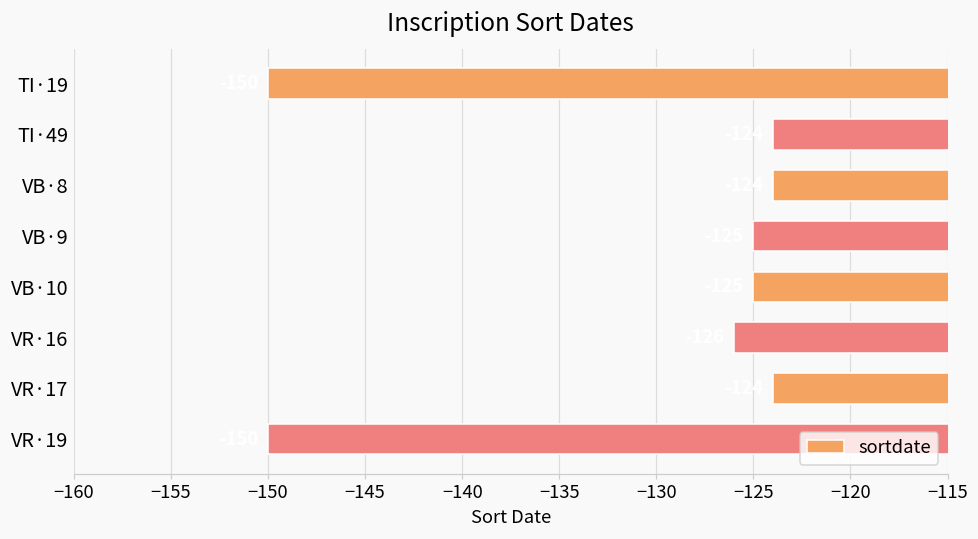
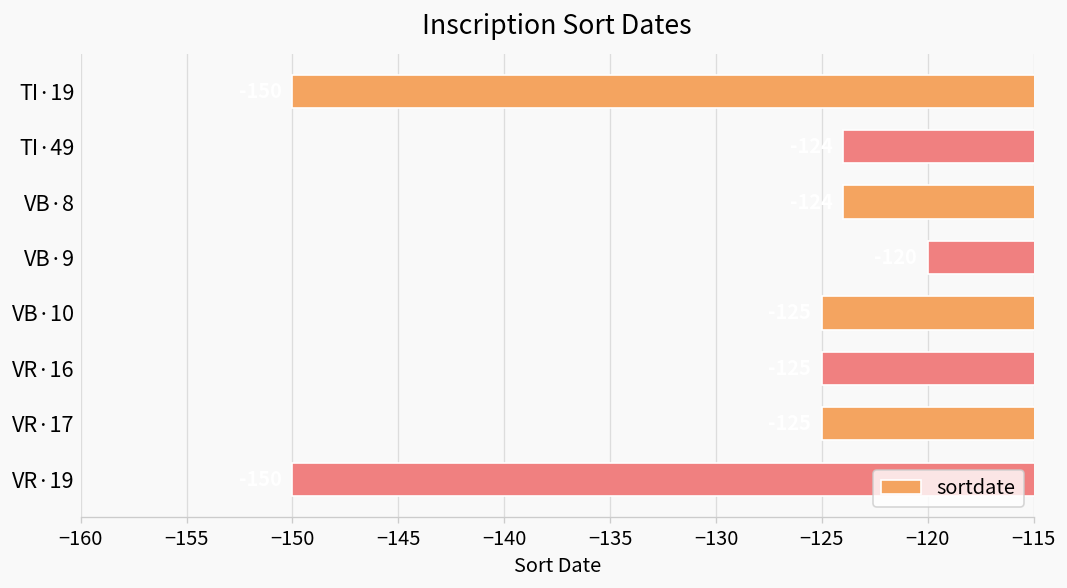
  {
    "TI·19": -150,
    "TI·49": -124,
    "VB·8": -124,
-   "VB·9": -125,
+   "VB·9": -120,
    "VB·10": -125,
-   "VR·16": -126,
-   "VR·17": -124,
+   "VR·16": -125,
+   "VR·17": -125,
    "VR·19": -150
  }
